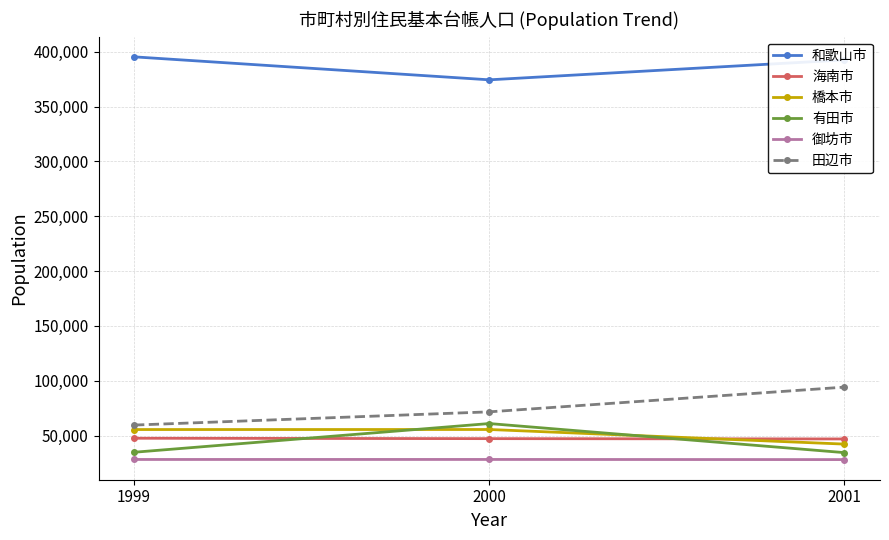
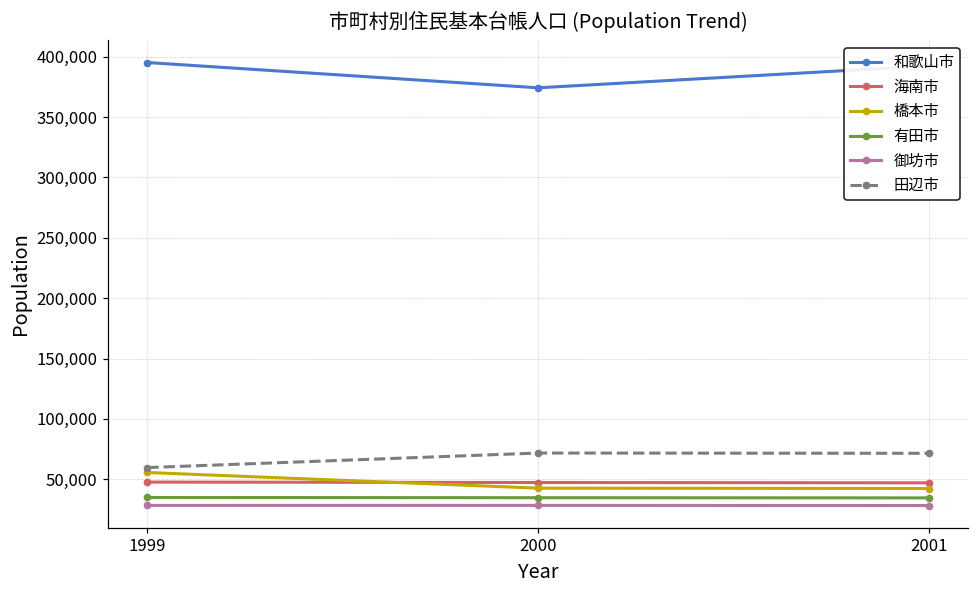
  {
    "和歌山市": {
      "1999": "395,000",
      "2000": "374,000"
    },
    "海南市": {
      "1999": "48,000",
      "2000": "47,000",
      "2001": "47,000"
    },
    "橋本市": {
      "1999": "56,000",
-     "2000": "56,000",
+     "2000": "43,000",
      "2001": "42,000"
    },
    "有田市": {
      "1999": "35,000",
-     "2000": "61,000",
+     "2000": "35,000",
      "2001": "35,000"
    },
    "御坊市": {
      "1999": "28,000",
      "2000": "28,000",
      "2001": "28,000"
    },
    "田辺市": {
      "1999": "60,000",
      "2000": "72,000",
-     "2001": "94,000"
+     "2001": "71,000"
    }
  }
